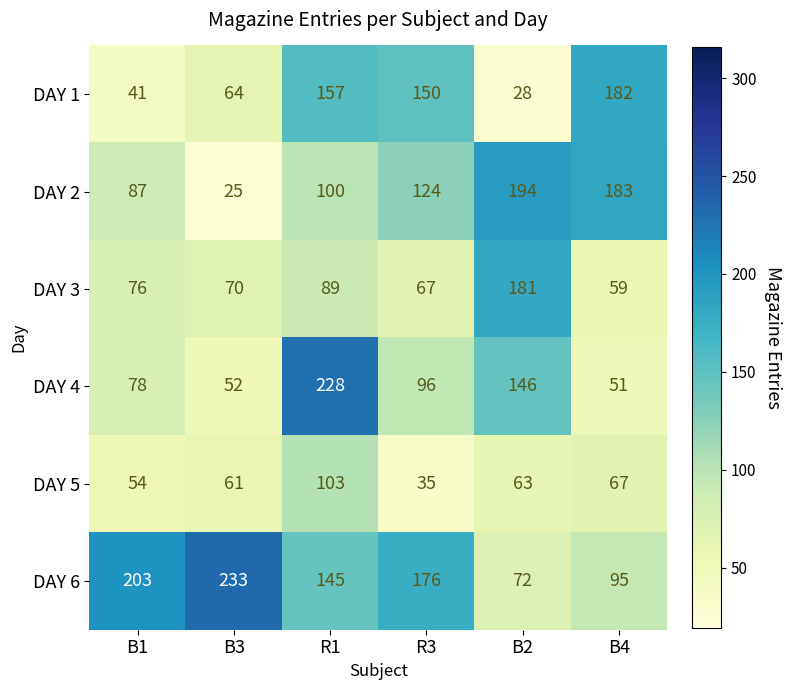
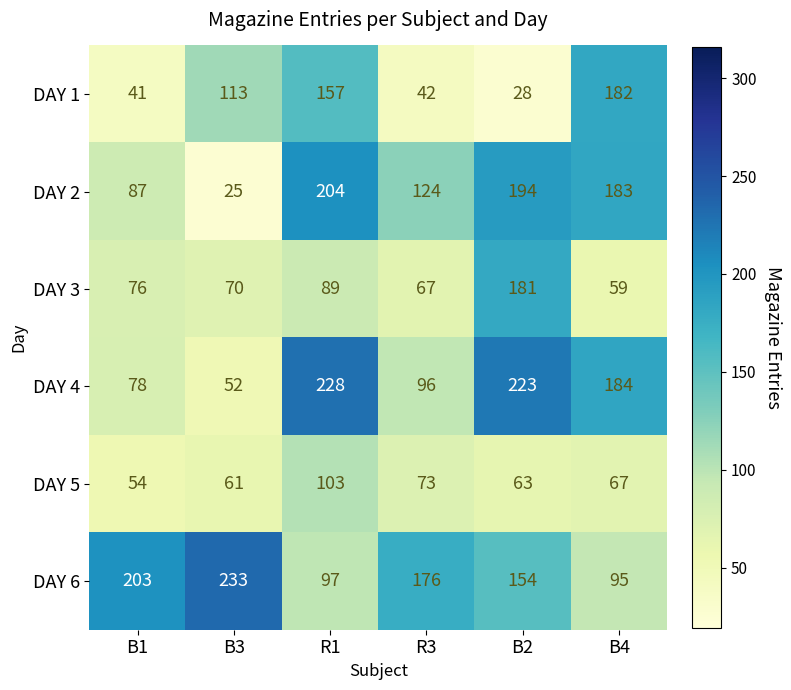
  {
    "DAY 1": {
      "B1": 41,
-     "B3": 64,
+     "B3": 113,
      "R1": 157,
-     "R3": 150,
+     "R3": 42,
      "B2": 28,
      "B4": 182
    },
    "DAY 2": {
      "B1": 87,
      "B3": 25,
-     "R1": 100,
+     "R1": 204,
      "R3": 124,
      "B2": 194,
      "B4": 183
    },
    "DAY 3": {
      "B1": 76,
      "B3": 70,
      "R1": 89,
      "R3": 67,
      "B2": 181,
      "B4": 59
    },
    "DAY 4": {
      "B1": 78,
      "B3": 52,
      "R1": 228,
      "R3": 96,
-     "B2": 146,
-     "B4": 51
+     "B2": 223,
+     "B4": 184
    },
    "DAY 5": {
      "B1": 54,
      "B3": 61,
      "R1": 103,
-     "R3": 35,
+     "R3": 73,
      "B2": 63,
      "B4": 67
    },
    "DAY 6": {
      "B1": 203,
      "B3": 233,
-     "R1": 145,
+     "R1": 97,
      "R3": 176,
-     "B2": 72,
+     "B2": 154,
      "B4": 95
    }
  }
